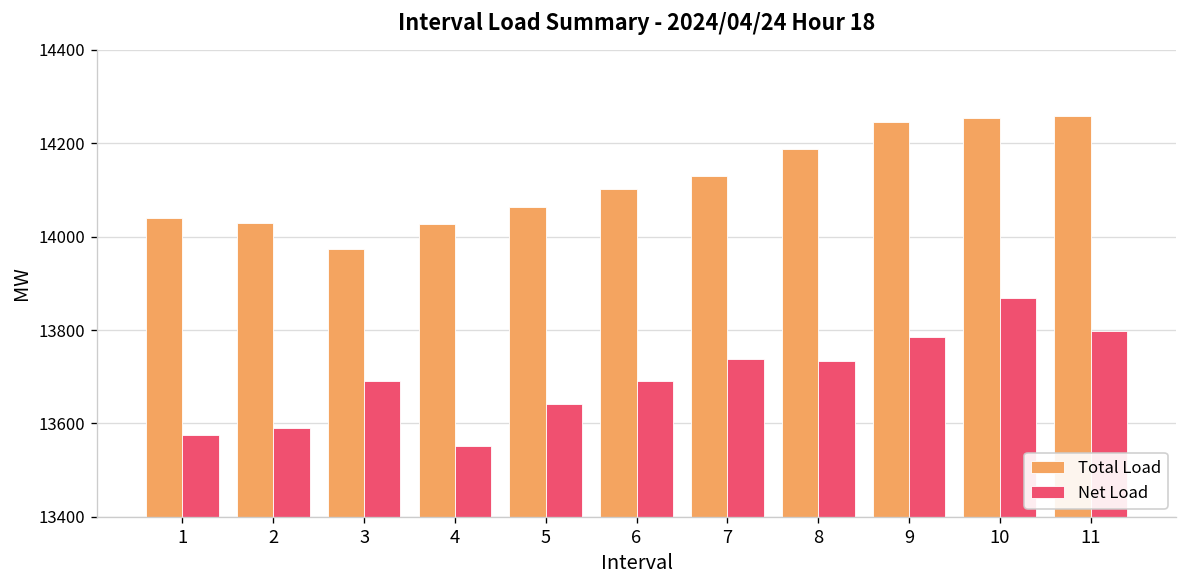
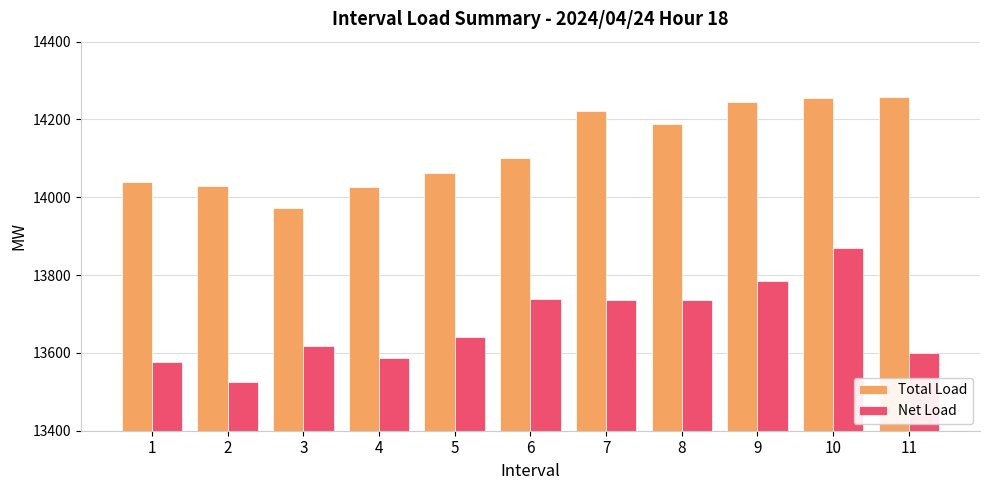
  {
    "Total Load": {
      "1": 14040,
      "2": 14030,
      "3": 13970,
      "4": 14030,
      "5": 14060,
      "6": 14100,
-     "7": 14130,
+     "7": 14220,
      "8": 14190,
      "9": 14250,
      "10": 14250,
      "11": 14260
    },
    "Net Load": {
      "1": 13580,
-     "2": 13590,
-     "3": 13690,
-     "4": 13550,
+     "2": 13520,
+     "3": 13620,
+     "4": 13590,
      "5": 13640,
-     "6": 13690,
+     "6": 13740,
      "7": 13740,
      "8": 13730,
      "9": 13790,
      "10": 13870,
-     "11": 13800
+     "11": 13600
    }
  }
